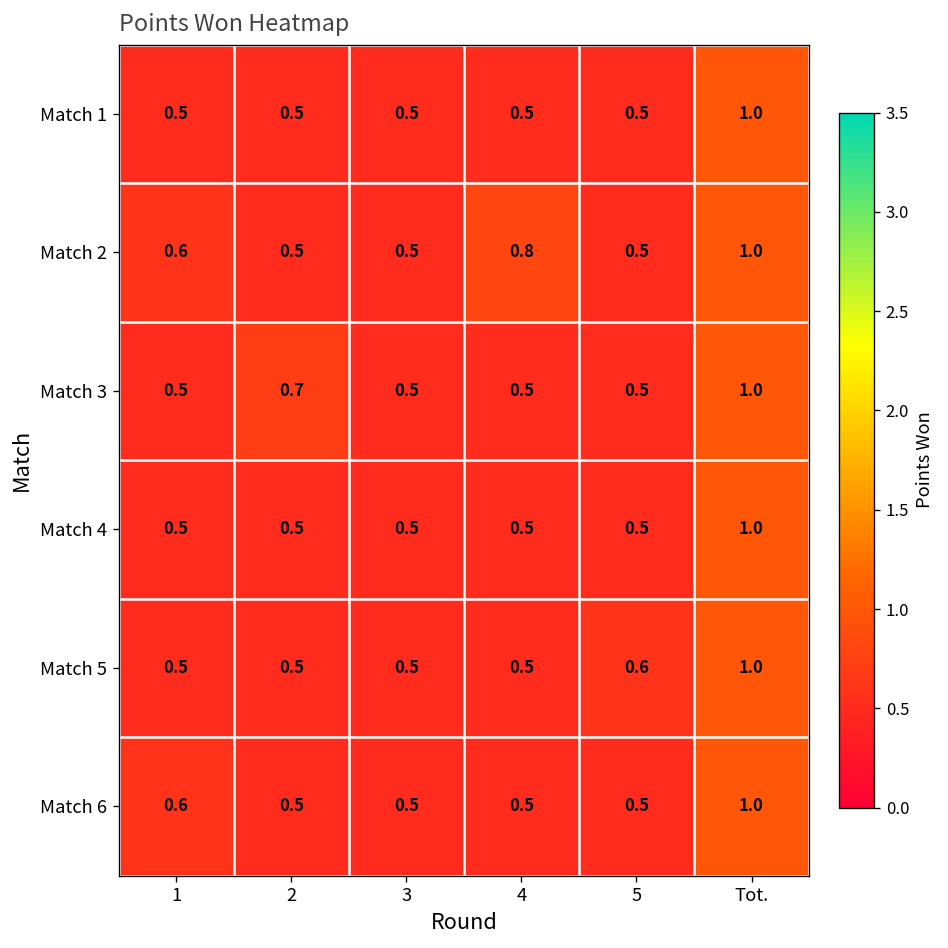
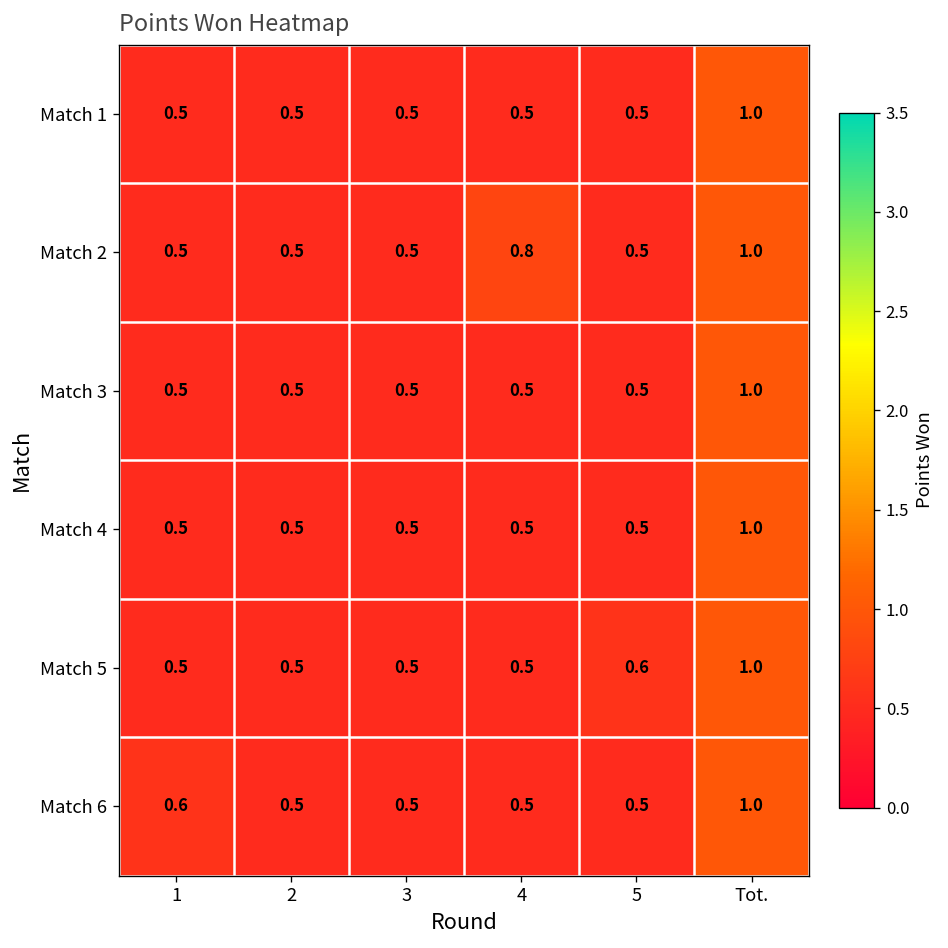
  {
    "Match 1": {
      "1": 0.5,
      "2": 0.5,
      "3": 0.5,
      "4": 0.5,
      "5": 0.5,
      "Tot.": 1.0
    },
    "Match 2": {
-     "1": 0.6,
+     "1": 0.5,
      "2": 0.5,
      "3": 0.5,
      "4": 0.8,
      "5": 0.5,
      "Tot.": 1.0
    },
    "Match 3": {
      "1": 0.5,
-     "2": 0.7,
+     "2": 0.5,
      "3": 0.5,
      "4": 0.5,
      "5": 0.5,
      "Tot.": 1.0
    },
    "Match 4": {
      "1": 0.5,
      "2": 0.5,
      "3": 0.5,
      "4": 0.5,
      "5": 0.5,
      "Tot.": 1.0
    },
    "Match 5": {
      "1": 0.5,
      "2": 0.5,
      "3": 0.5,
      "4": 0.5,
      "5": 0.6,
      "Tot.": 1.0
    },
    "Match 6": {
      "1": 0.6,
      "2": 0.5,
      "3": 0.5,
      "4": 0.5,
      "5": 0.5,
      "Tot.": 1.0
    }
  }
